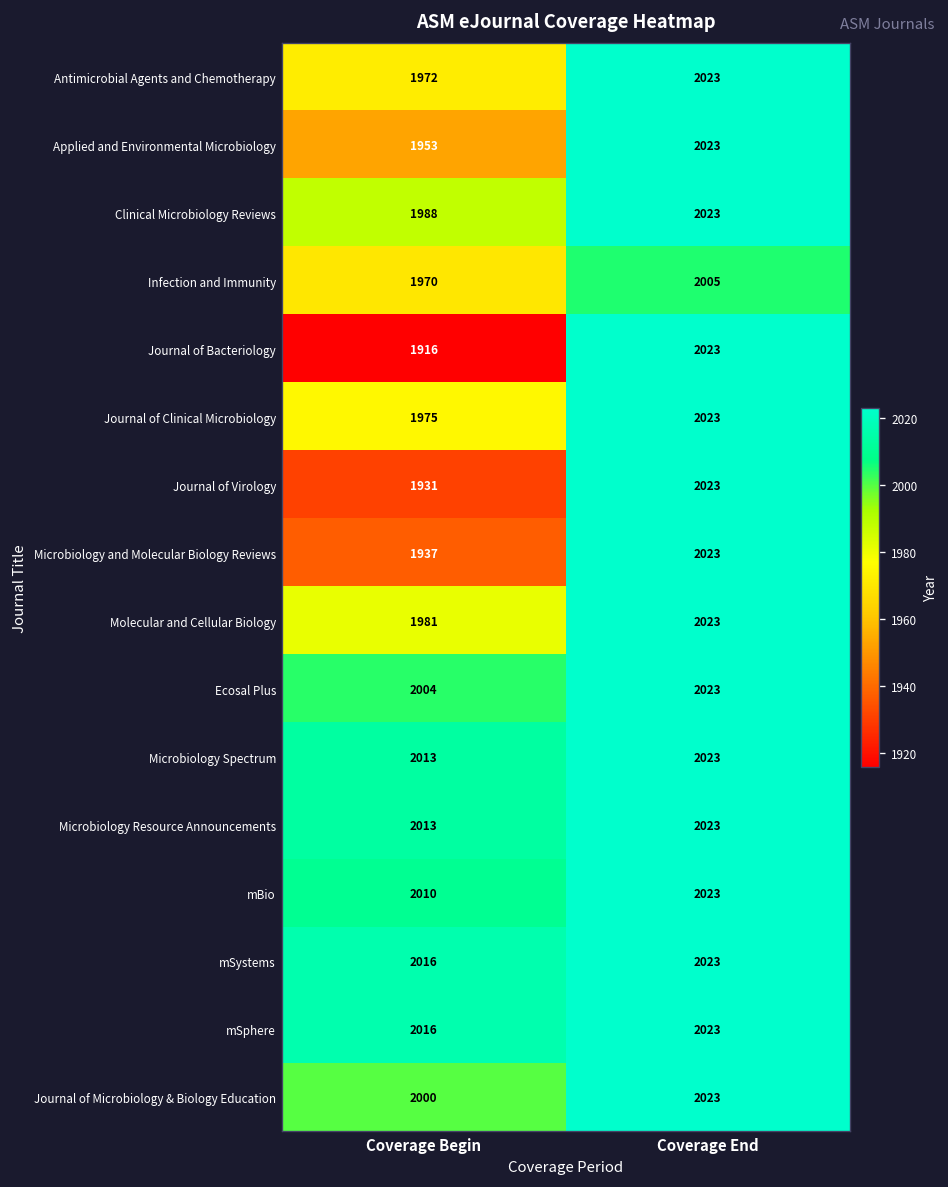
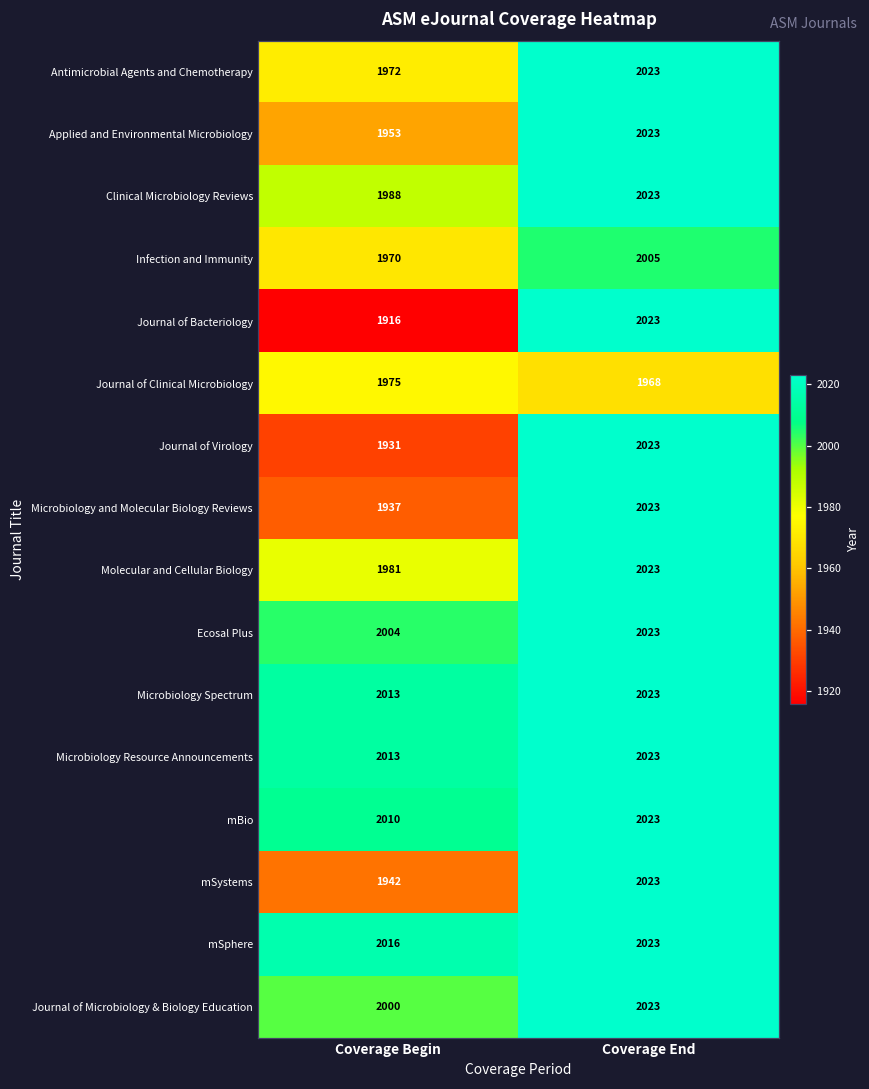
  {
    "Antimicrobial Agents and Chemotherapy": {
      "Coverage Begin": 1972,
      "Coverage End": 2023
    },
    "Applied and Environmental Microbiology": {
      "Coverage Begin": 1953,
      "Coverage End": 2023
    },
    "Clinical Microbiology Reviews": {
      "Coverage Begin": 1988,
      "Coverage End": 2023
    },
    "Infection and Immunity": {
      "Coverage Begin": 1970,
      "Coverage End": 2005
    },
    "Journal of Bacteriology": {
      "Coverage Begin": 1916,
      "Coverage End": 2023
    },
    "Journal of Clinical Microbiology": {
      "Coverage Begin": 1975,
-     "Coverage End": 2023
+     "Coverage End": 1968
    },
    "Journal of Virology": {
      "Coverage Begin": 1931,
      "Coverage End": 2023
    },
    "Microbiology and Molecular Biology Reviews": {
      "Coverage Begin": 1937,
      "Coverage End": 2023
    },
    "Molecular and Cellular Biology": {
      "Coverage Begin": 1981,
      "Coverage End": 2023
    },
    "Ecosal Plus": {
      "Coverage Begin": 2004,
      "Coverage End": 2023
    },
    "Microbiology Spectrum": {
      "Coverage Begin": 2013,
      "Coverage End": 2023
    },
    "Microbiology Resource Announcements": {
      "Coverage Begin": 2013,
      "Coverage End": 2023
    },
    "mBio": {
      "Coverage Begin": 2010,
      "Coverage End": 2023
    },
    "mSystems": {
-     "Coverage Begin": 2016,
+     "Coverage Begin": 1942,
      "Coverage End": 2023
    },
    "mSphere": {
      "Coverage Begin": 2016,
      "Coverage End": 2023
    },
    "Journal of Microbiology & Biology Education": {
      "Coverage Begin": 2000,
      "Coverage End": 2023
    }
  }
